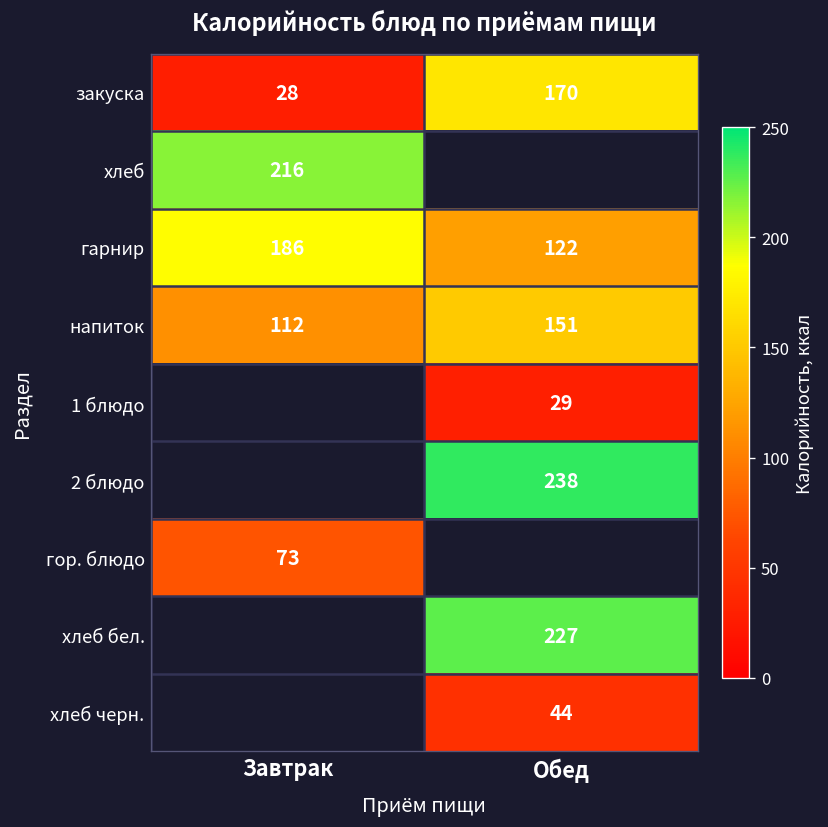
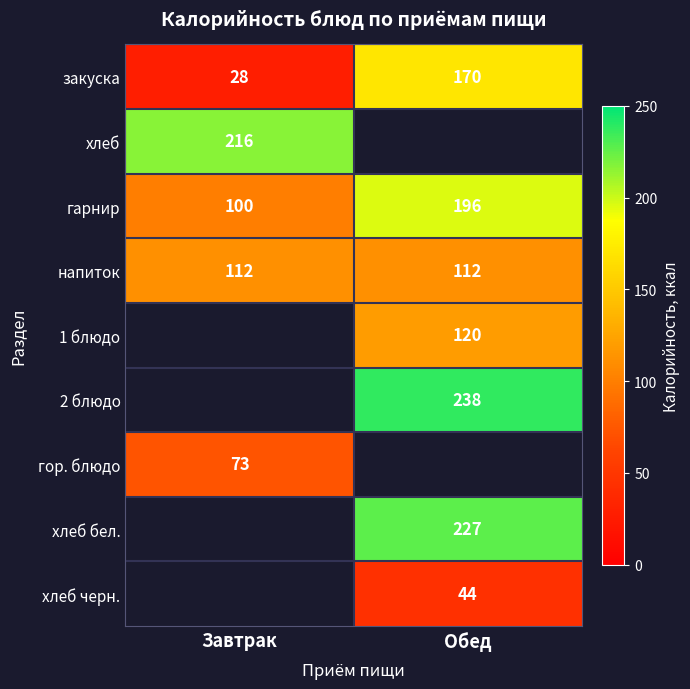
  {
    "закуска": {
      "Завтрак": 28,
      "Обед": 170
    },
    "хлеб": {
      "Завтрак": 216
    },
    "гарнир": {
-     "Завтрак": 186,
-     "Обед": 122
+     "Завтрак": 100,
+     "Обед": 196
    },
    "напиток": {
      "Завтрак": 112,
-     "Обед": 151
+     "Обед": 112
    },
    "1 блюдо": {
-     "Обед": 29
+     "Обед": 120
    },
    "2 блюдо": {
      "Обед": 238
    },
    "гор. блюдо": {
      "Завтрак": 73
    },
    "хлеб бел.": {
      "Обед": 227
    },
    "хлеб черн.": {
      "Обед": 44
    }
  }
